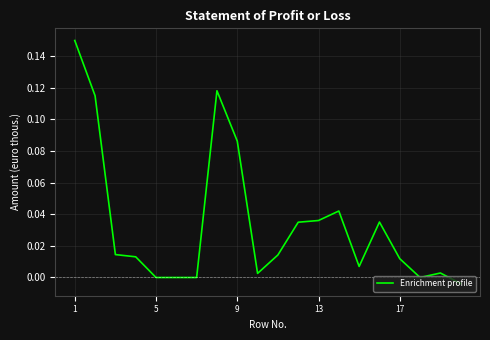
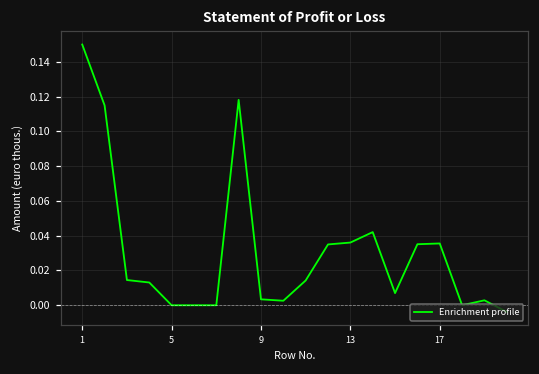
  {
    "1": 0.150,
    "5": 0.000,
-   "9": 0.086,
+   "9": 0.003,
    "13": 0.036,
-   "17": 0.012
+   "17": 0.036
  }
